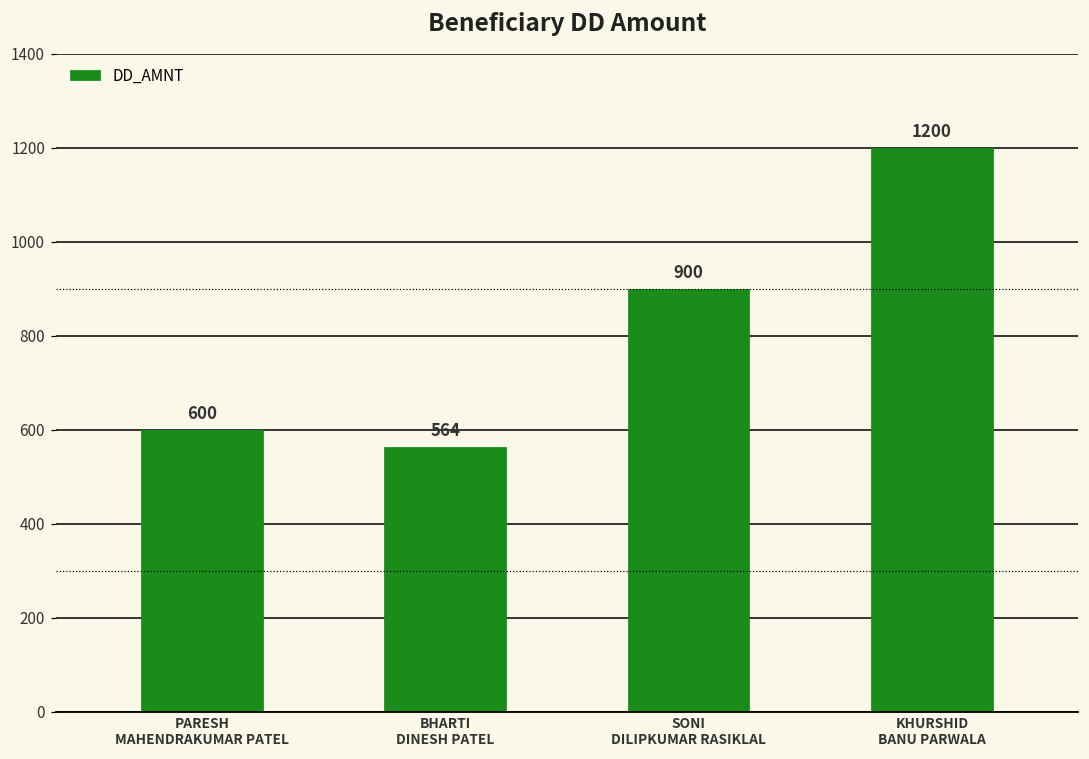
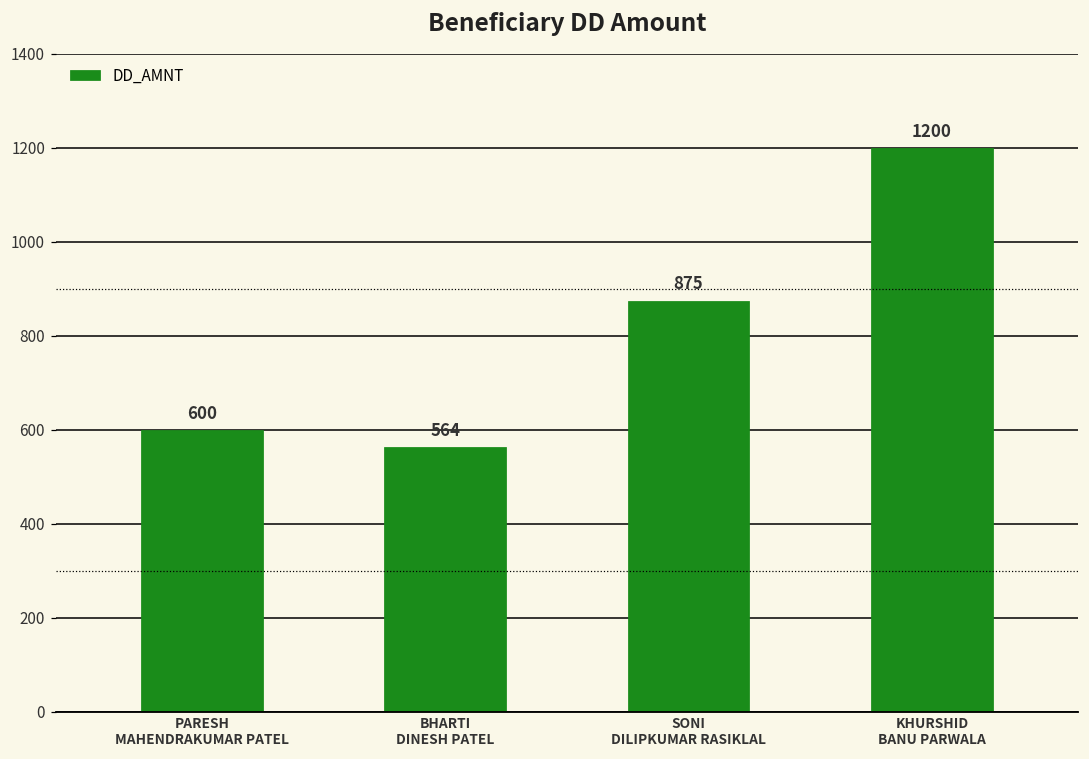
  {
    "PARESH MAHENDRAKUMAR PATEL": 600,
    "BHARTI DINESH PATEL": 564,
-   "SONI DILIPKUMAR RASIKLAL": 900,
+   "SONI DILIPKUMAR RASIKLAL": 875,
    "KHURSHID BANU PARWALA": 1200
  }
